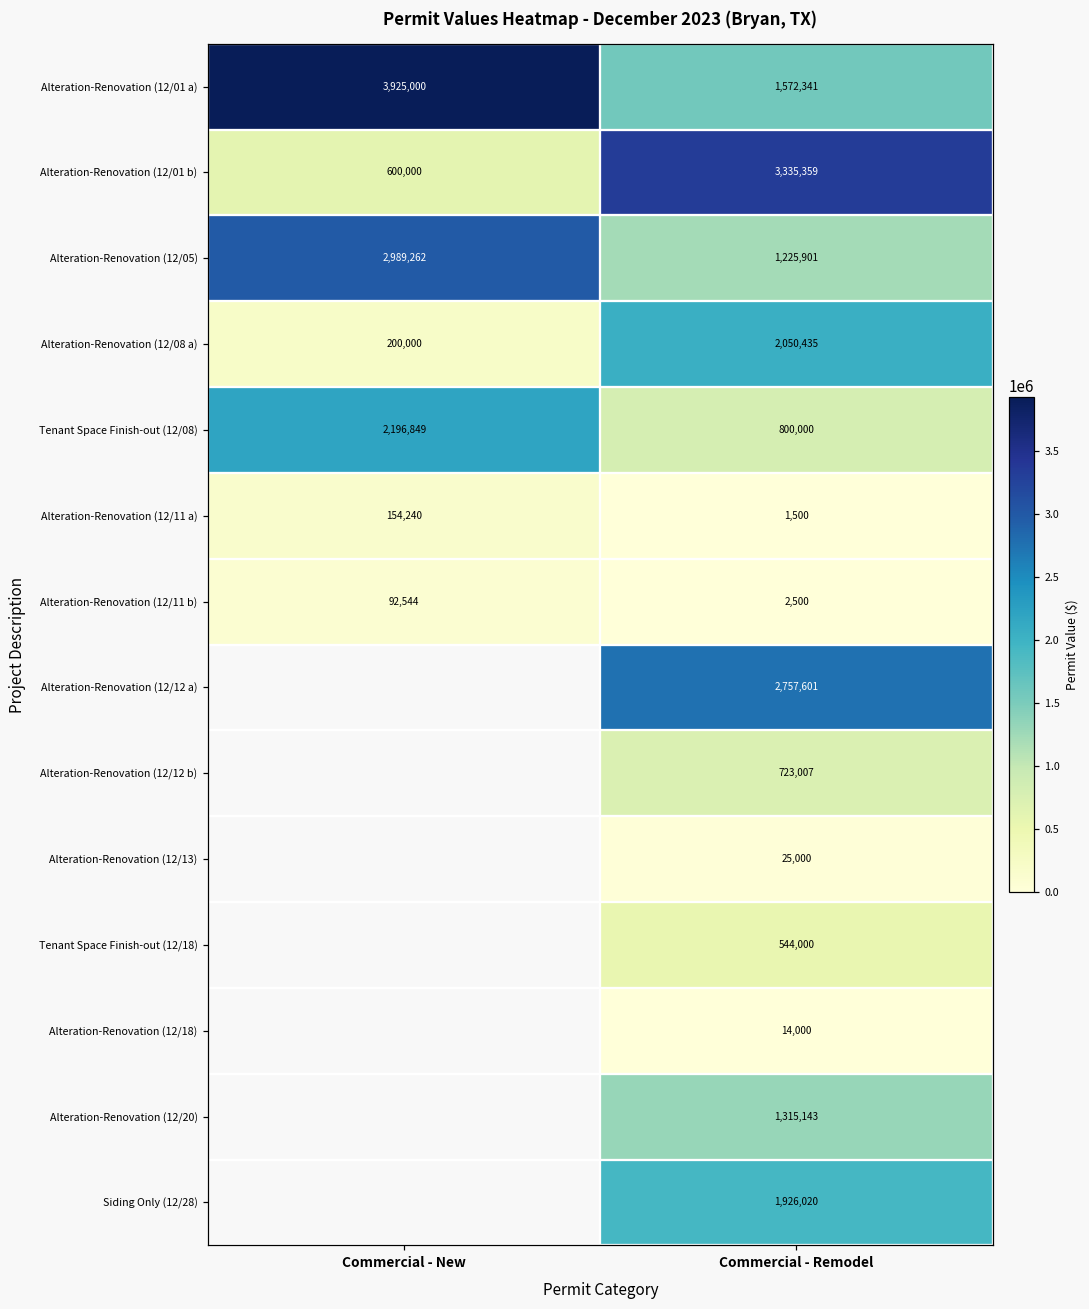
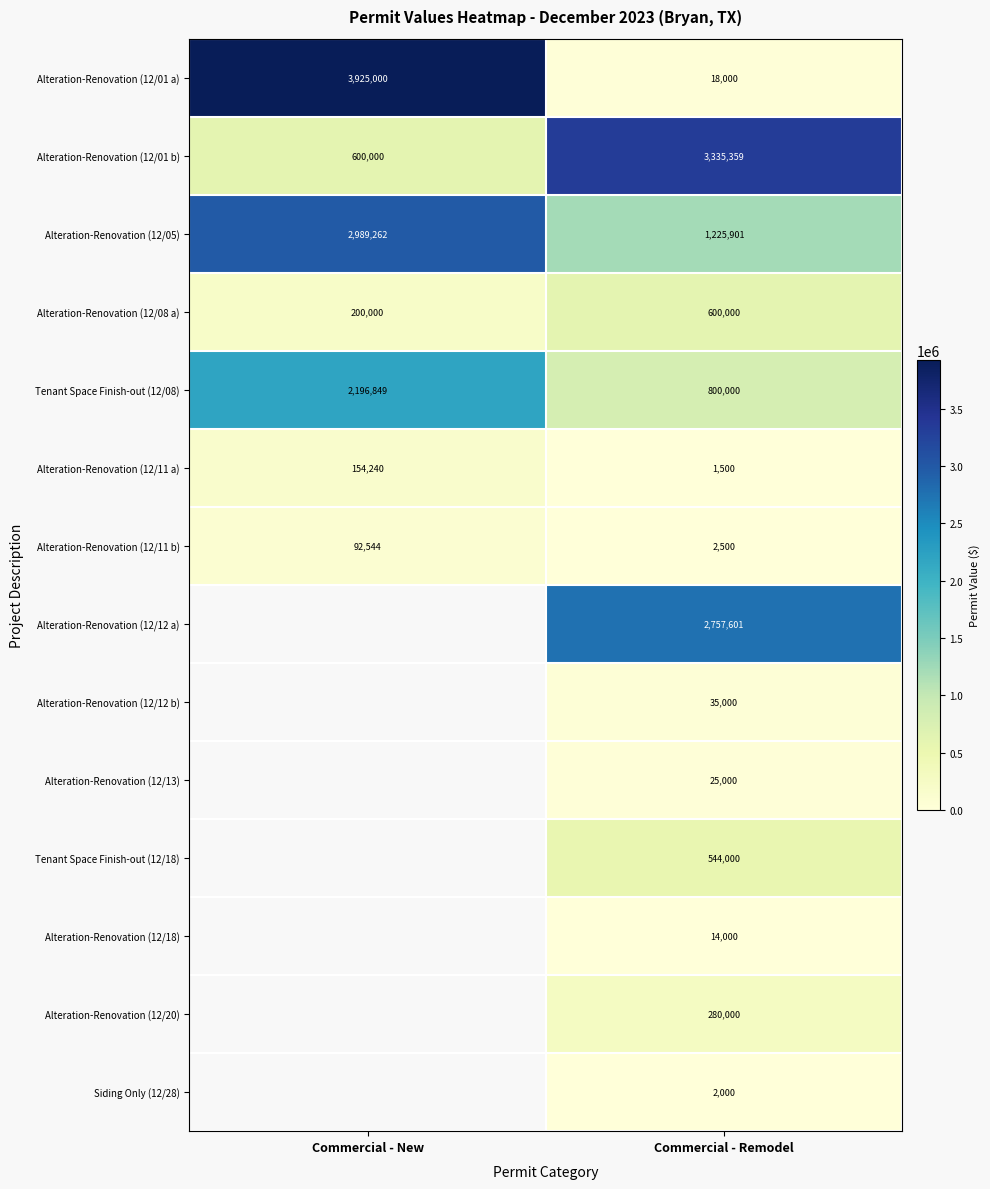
  {
    "Alteration-Renovation (12/01 a)": {
      "Commercial - New": "3,925,000",
-     "Commercial - Remodel": "1,572,341"
+     "Commercial - Remodel": "18,000"
    },
    "Alteration-Renovation (12/01 b)": {
      "Commercial - New": "600,000",
      "Commercial - Remodel": "3,335,359"
    },
    "Alteration-Renovation (12/05)": {
      "Commercial - New": "2,989,262",
      "Commercial - Remodel": "1,225,901"
    },
    "Alteration-Renovation (12/08 a)": {
      "Commercial - New": "200,000",
-     "Commercial - Remodel": "2,050,435"
+     "Commercial - Remodel": "600,000"
    },
    "Tenant Space Finish-out (12/08)": {
      "Commercial - New": "2,196,849",
      "Commercial - Remodel": "800,000"
    },
    "Alteration-Renovation (12/11 a)": {
      "Commercial - New": "154,240",
      "Commercial - Remodel": "1,500"
    },
    "Alteration-Renovation (12/11 b)": {
      "Commercial - New": "92,544",
      "Commercial - Remodel": "2,500"
    },
    "Alteration-Renovation (12/12 a)": {
      "Commercial - Remodel": "2,757,601"
    },
    "Alteration-Renovation (12/12 b)": {
-     "Commercial - Remodel": "723,007"
+     "Commercial - Remodel": "35,000"
    },
    "Alteration-Renovation (12/13)": {
      "Commercial - Remodel": "25,000"
    },
    "Tenant Space Finish-out (12/18)": {
      "Commercial - Remodel": "544,000"
    },
    "Alteration-Renovation (12/18)": {
      "Commercial - Remodel": "14,000"
    },
    "Alteration-Renovation (12/20)": {
-     "Commercial - Remodel": "1,315,143"
+     "Commercial - Remodel": "280,000"
    },
    "Siding Only (12/28)": {
-     "Commercial - Remodel": "1,926,020"
+     "Commercial - Remodel": "2,000"
    }
  }
